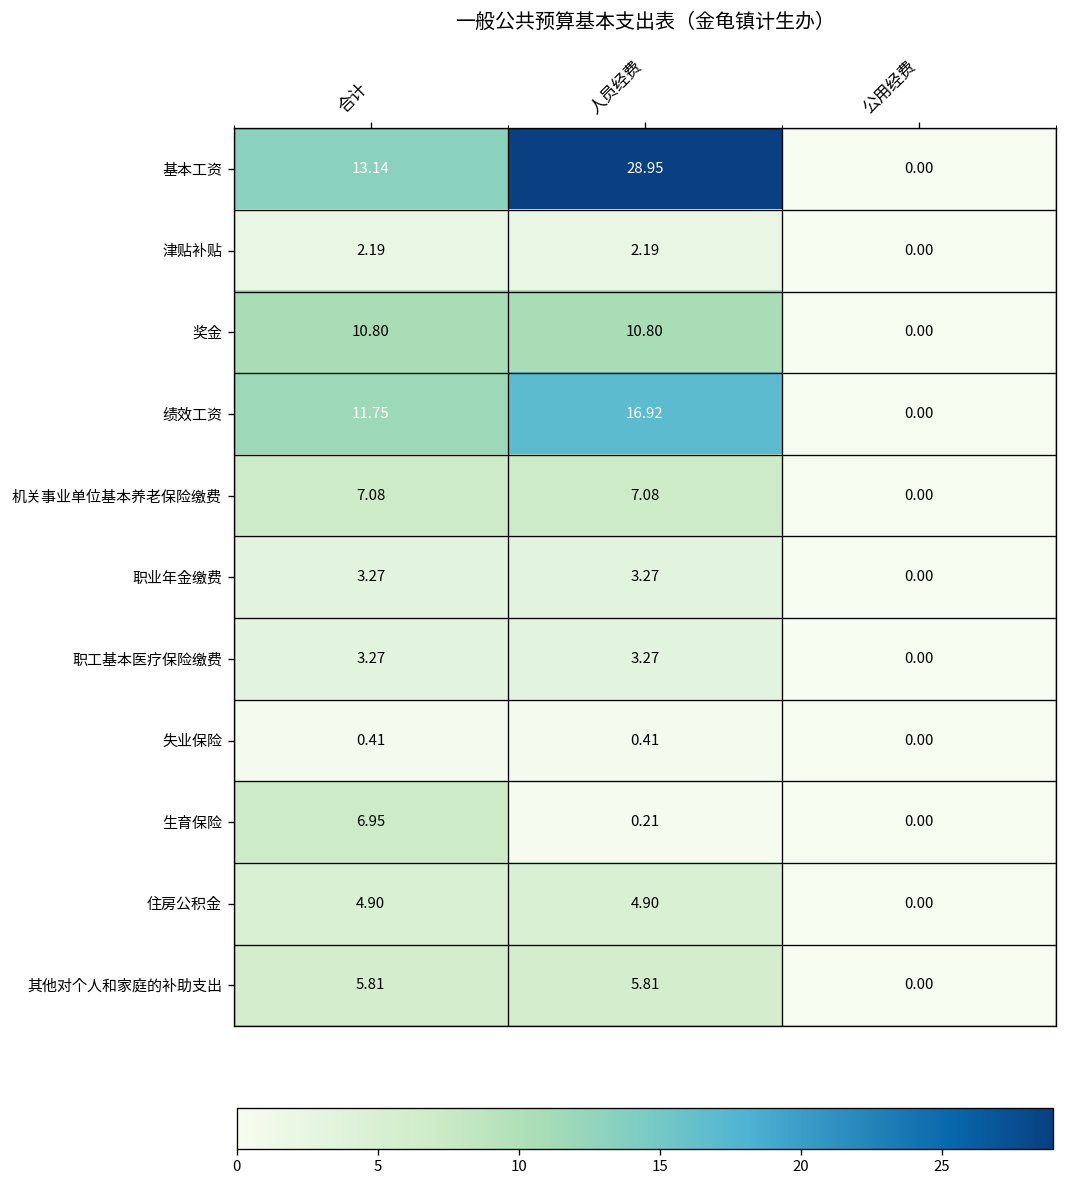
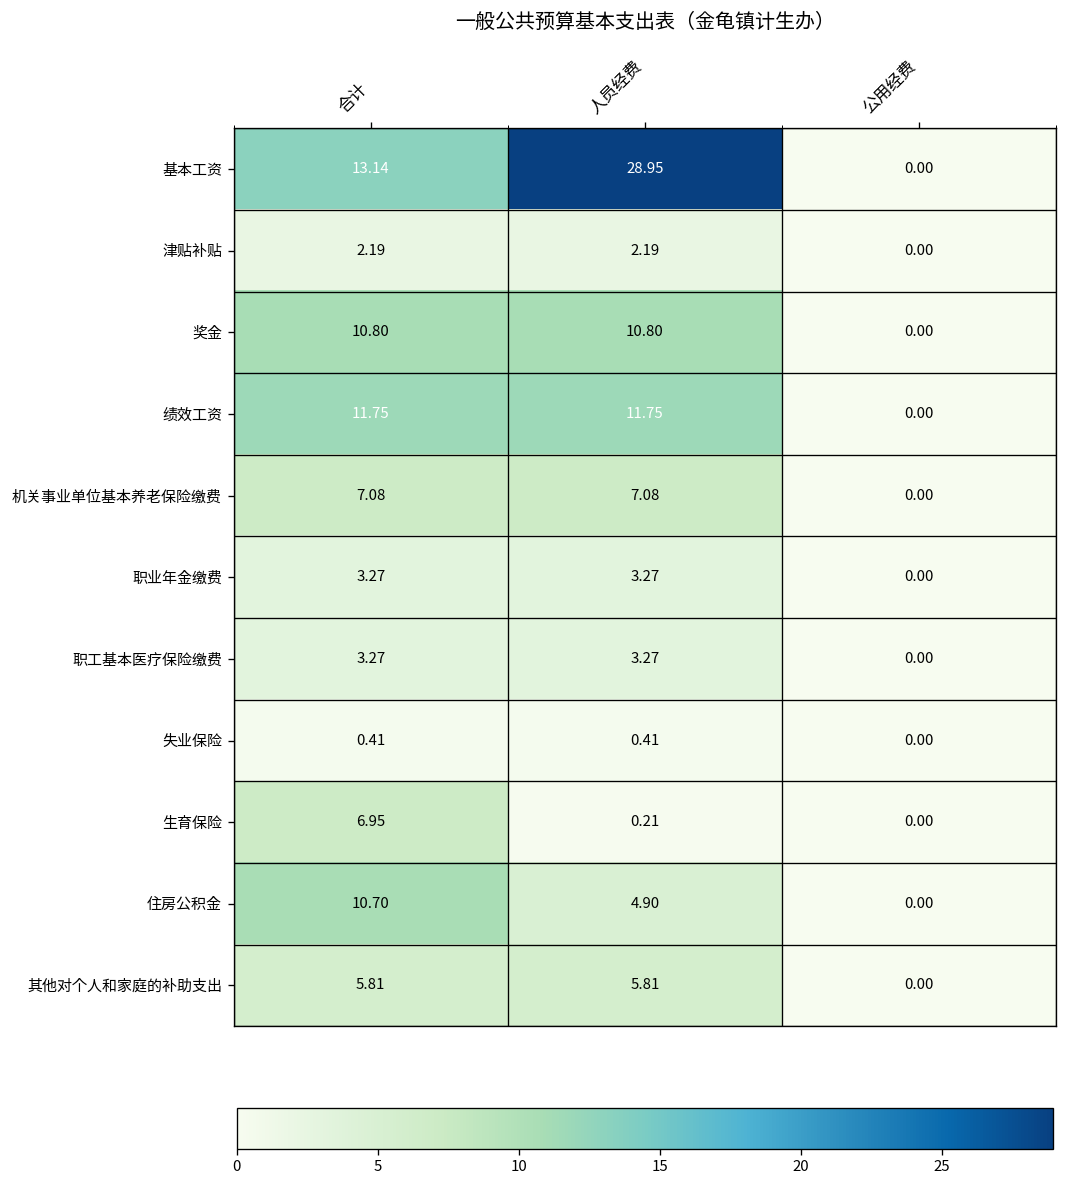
  {
    "基本工资": {
      "合计": 13.14,
      "人员经费": 28.95,
      "公用经费": 0.00
    },
    "津贴补贴": {
      "合计": 2.19,
      "人员经费": 2.19,
      "公用经费": 0.00
    },
    "奖金": {
      "合计": 10.80,
      "人员经费": 10.80,
      "公用经费": 0.00
    },
    "绩效工资": {
      "合计": 11.75,
-     "人员经费": 16.92,
+     "人员经费": 11.75,
      "公用经费": 0.00
    },
    "机关事业单位基本养老保险缴费": {
      "合计": 7.08,
      "人员经费": 7.08,
      "公用经费": 0.00
    },
    "职业年金缴费": {
      "合计": 3.27,
      "人员经费": 3.27,
      "公用经费": 0.00
    },
    "职工基本医疗保险缴费": {
      "合计": 3.27,
      "人员经费": 3.27,
      "公用经费": 0.00
    },
    "失业保险": {
      "合计": 0.41,
      "人员经费": 0.41,
      "公用经费": 0.00
    },
    "生育保险": {
      "合计": 6.95,
      "人员经费": 0.21,
      "公用经费": 0.00
    },
    "住房公积金": {
-     "合计": 4.90,
+     "合计": 10.70,
      "人员经费": 4.90,
      "公用经费": 0.00
    },
    "其他对个人和家庭的补助支出": {
      "合计": 5.81,
      "人员经费": 5.81,
      "公用经费": 0.00
    }
  }
